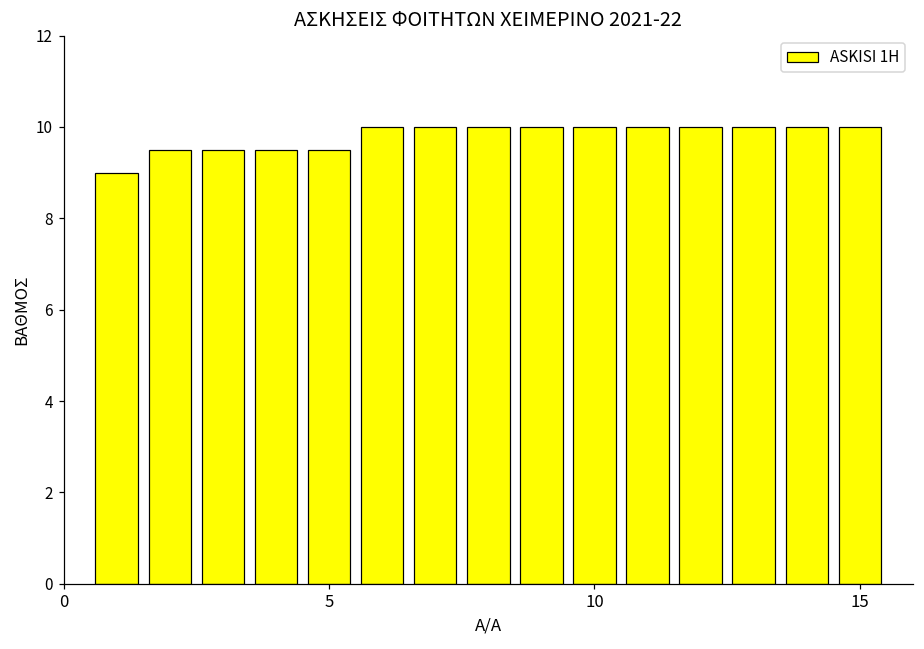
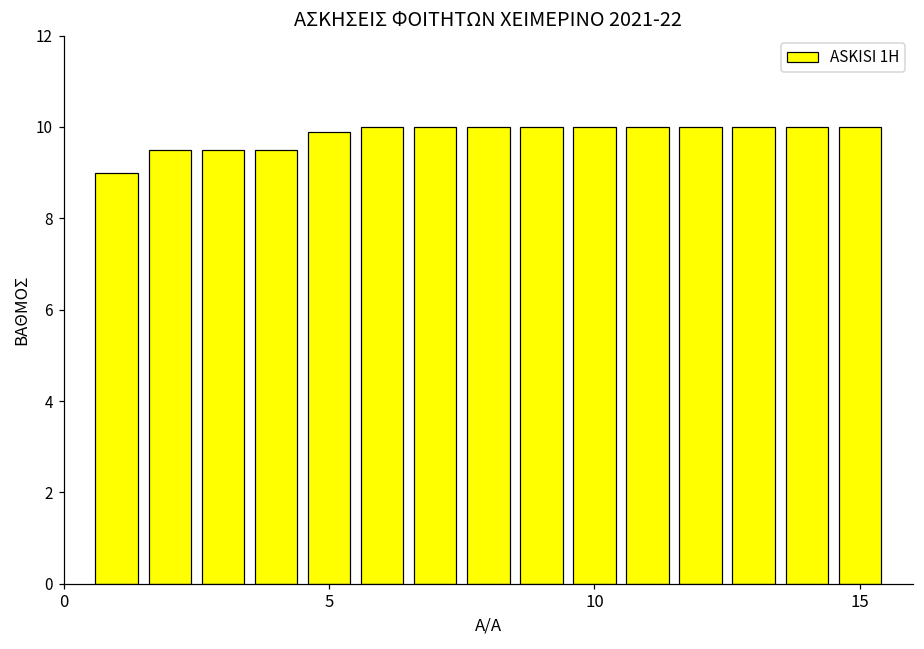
  {
-   "5": 9.5,
+   "5": 9.9,
    "10": 10.0,
    "15": 10.0
  }
